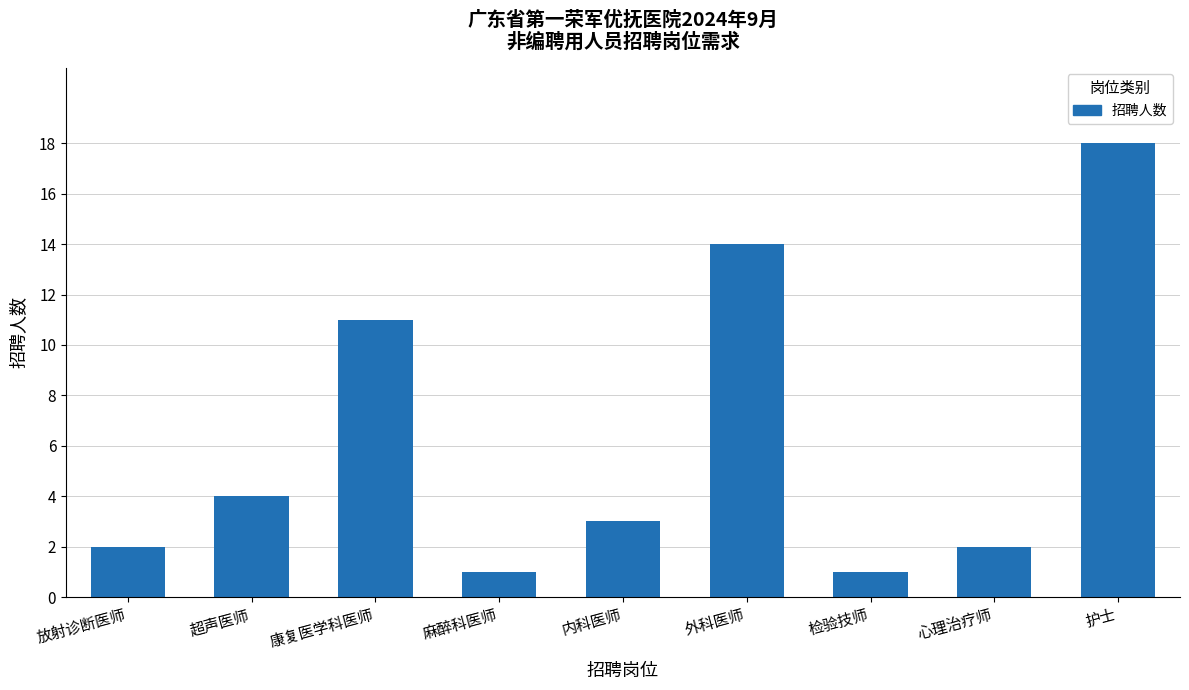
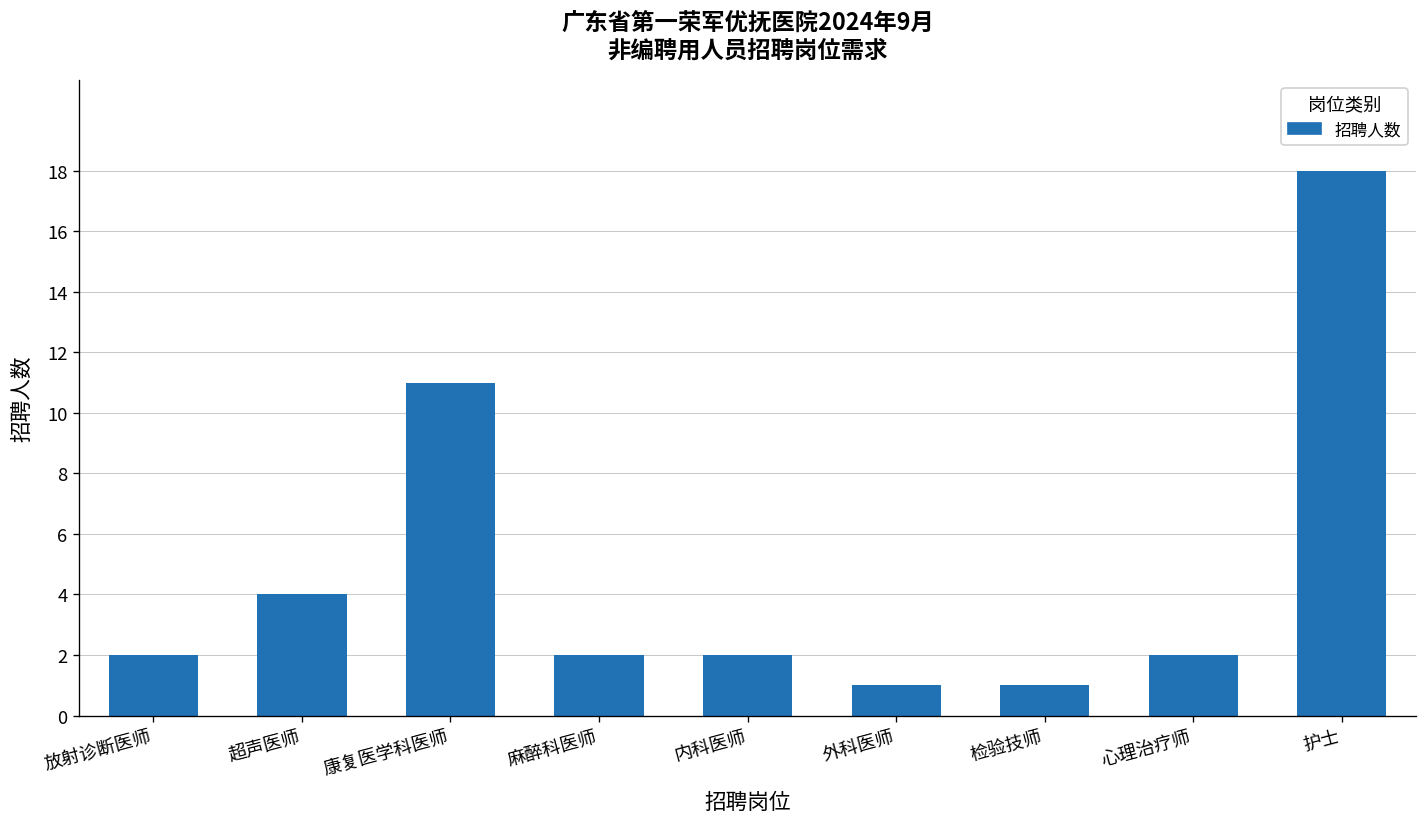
  {
    "放射诊断医师": 2,
    "超声医师": 4,
    "康复医学科医师": 11,
-   "麻醉科医师": 1,
-   "内科医师": 3,
-   "外科医师": 14,
+   "麻醉科医师": 2,
+   "内科医师": 2,
+   "外科医师": 1,
    "检验技师": 1,
    "心理治疗师": 2,
    "护士": 18
  }
